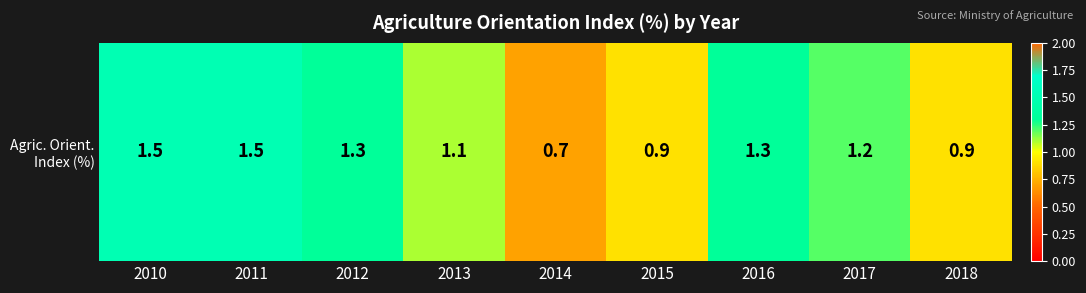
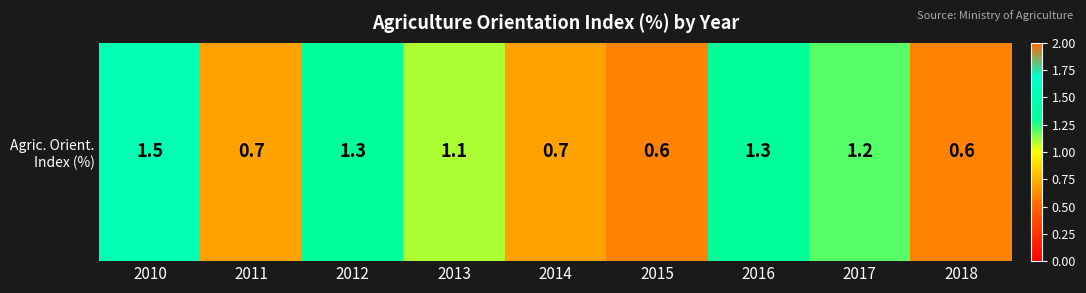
  {
    "Agric. Orient. Index (%)": {
      "2010": 1.5,
-     "2011": 1.5,
+     "2011": 0.7,
      "2012": 1.3,
      "2013": 1.1,
      "2014": 0.7,
-     "2015": 0.9,
+     "2015": 0.6,
      "2016": 1.3,
      "2017": 1.2,
-     "2018": 0.9
+     "2018": 0.6
    }
  }
